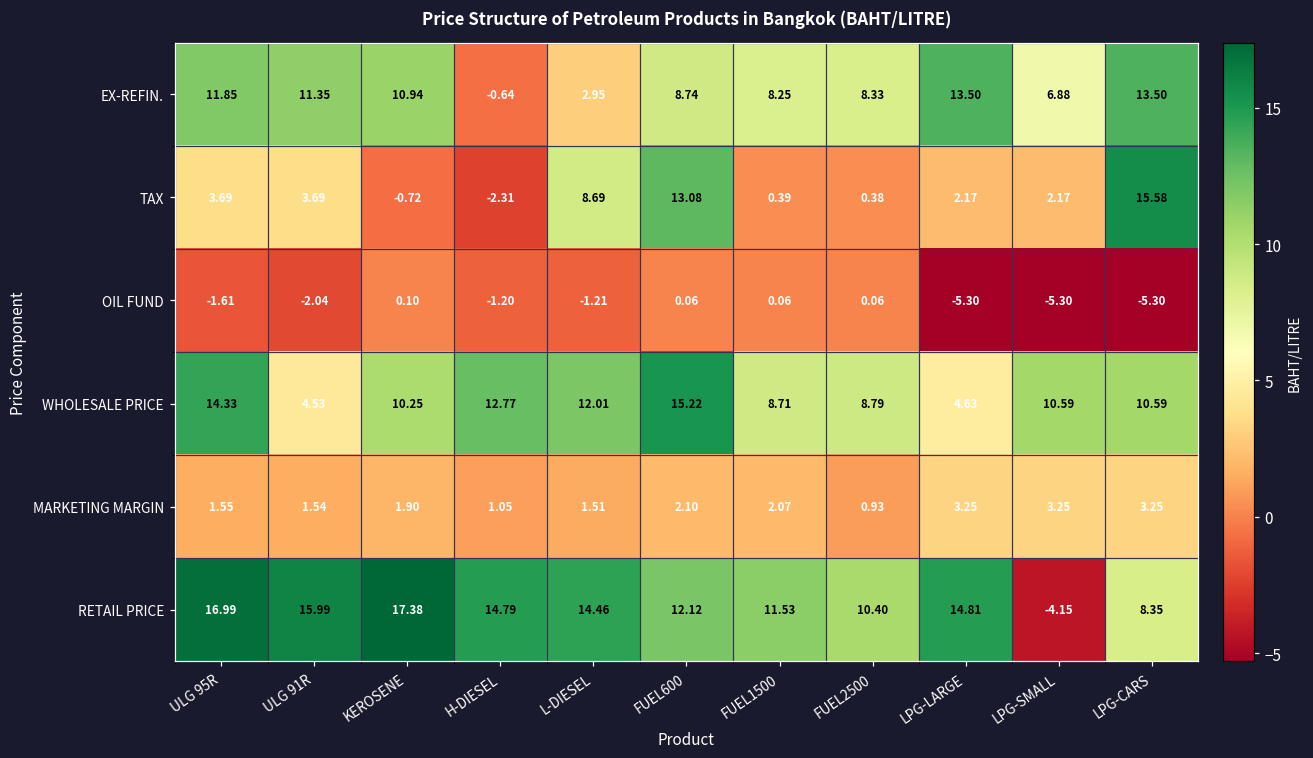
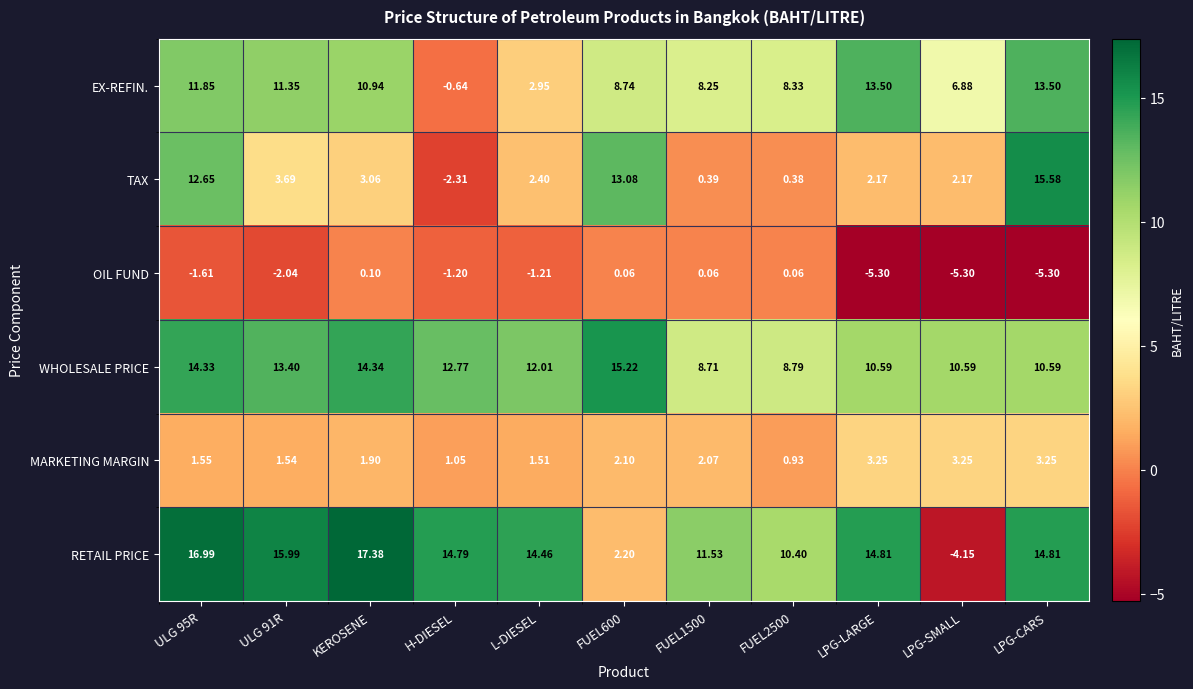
  {
    "EX-REFIN.": {
      "ULG 95R": 11.85,
      "ULG 91R": 11.35,
      "KEROSENE": 10.94,
      "H-DIESEL": -0.64,
      "L-DIESEL": 2.95,
      "FUEL600": 8.74,
      "FUEL1500": 8.25,
      "FUEL2500": 8.33,
      "LPG-LARGE": 13.50,
      "LPG-SMALL": 6.88,
      "LPG-CARS": 13.50
    },
    "TAX": {
-     "ULG 95R": 3.69,
+     "ULG 95R": 12.65,
      "ULG 91R": 3.69,
-     "KEROSENE": -0.72,
+     "KEROSENE": 3.06,
      "H-DIESEL": -2.31,
-     "L-DIESEL": 8.69,
+     "L-DIESEL": 2.40,
      "FUEL600": 13.08,
      "FUEL1500": 0.39,
      "FUEL2500": 0.38,
      "LPG-LARGE": 2.17,
      "LPG-SMALL": 2.17,
      "LPG-CARS": 15.58
    },
    "OIL FUND": {
      "ULG 95R": -1.61,
      "ULG 91R": -2.04,
      "KEROSENE": 0.10,
      "H-DIESEL": -1.20,
      "L-DIESEL": -1.21,
      "FUEL600": 0.06,
      "FUEL1500": 0.06,
      "FUEL2500": 0.06,
      "LPG-LARGE": -5.30,
      "LPG-SMALL": -5.30,
      "LPG-CARS": -5.30
    },
    "WHOLESALE PRICE": {
      "ULG 95R": 14.33,
-     "ULG 91R": 4.53,
-     "KEROSENE": 10.25,
+     "ULG 91R": 13.40,
+     "KEROSENE": 14.34,
      "H-DIESEL": 12.77,
      "L-DIESEL": 12.01,
      "FUEL600": 15.22,
      "FUEL1500": 8.71,
      "FUEL2500": 8.79,
-     "LPG-LARGE": 4.63,
+     "LPG-LARGE": 10.59,
      "LPG-SMALL": 10.59,
      "LPG-CARS": 10.59
    },
    "MARKETING MARGIN": {
      "ULG 95R": 1.55,
      "ULG 91R": 1.54,
      "KEROSENE": 1.90,
      "H-DIESEL": 1.05,
      "L-DIESEL": 1.51,
      "FUEL600": 2.10,
      "FUEL1500": 2.07,
      "FUEL2500": 0.93,
      "LPG-LARGE": 3.25,
      "LPG-SMALL": 3.25,
      "LPG-CARS": 3.25
    },
    "RETAIL PRICE": {
      "ULG 95R": 16.99,
      "ULG 91R": 15.99,
      "KEROSENE": 17.38,
      "H-DIESEL": 14.79,
      "L-DIESEL": 14.46,
-     "FUEL600": 12.12,
+     "FUEL600": 2.20,
      "FUEL1500": 11.53,
      "FUEL2500": 10.40,
      "LPG-LARGE": 14.81,
      "LPG-SMALL": -4.15,
-     "LPG-CARS": 8.35
+     "LPG-CARS": 14.81
    }
  }
